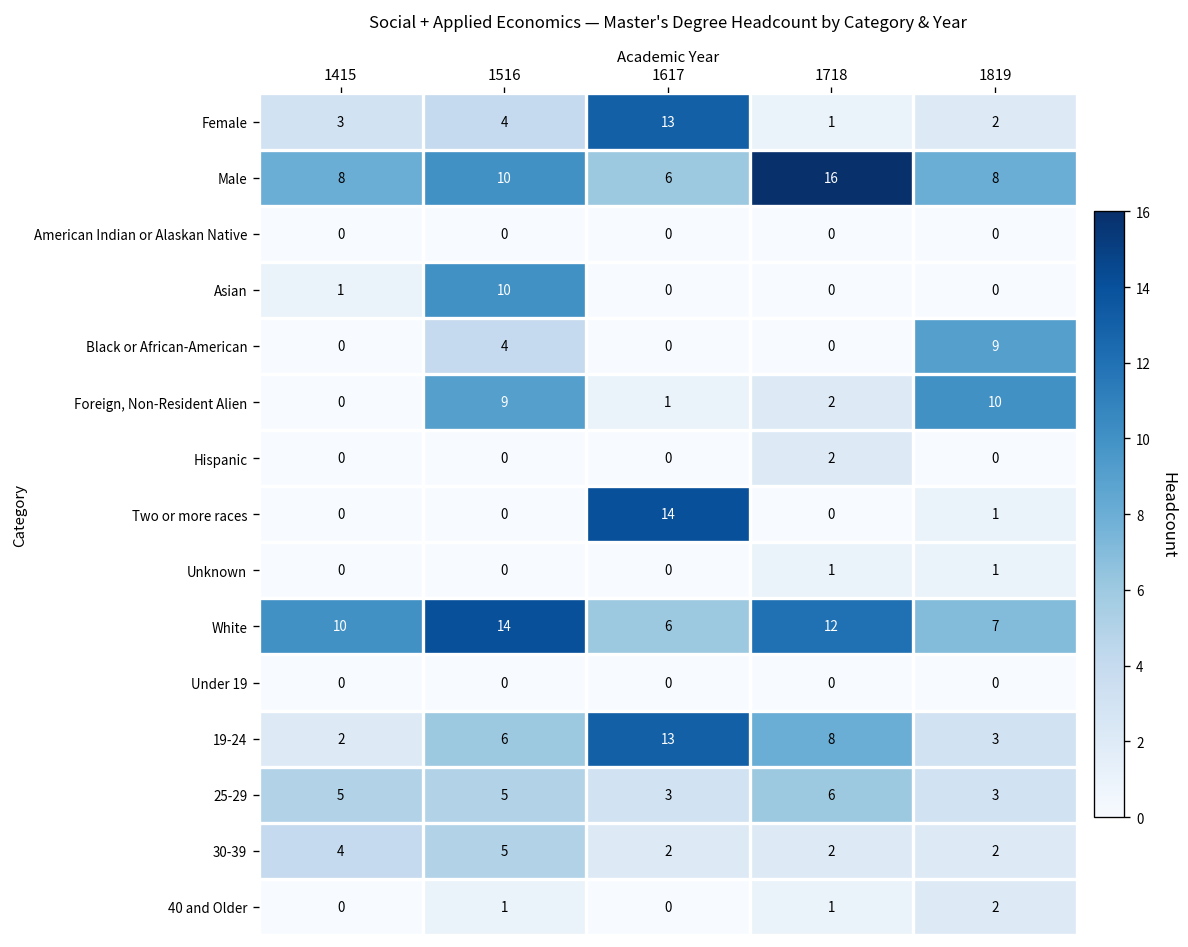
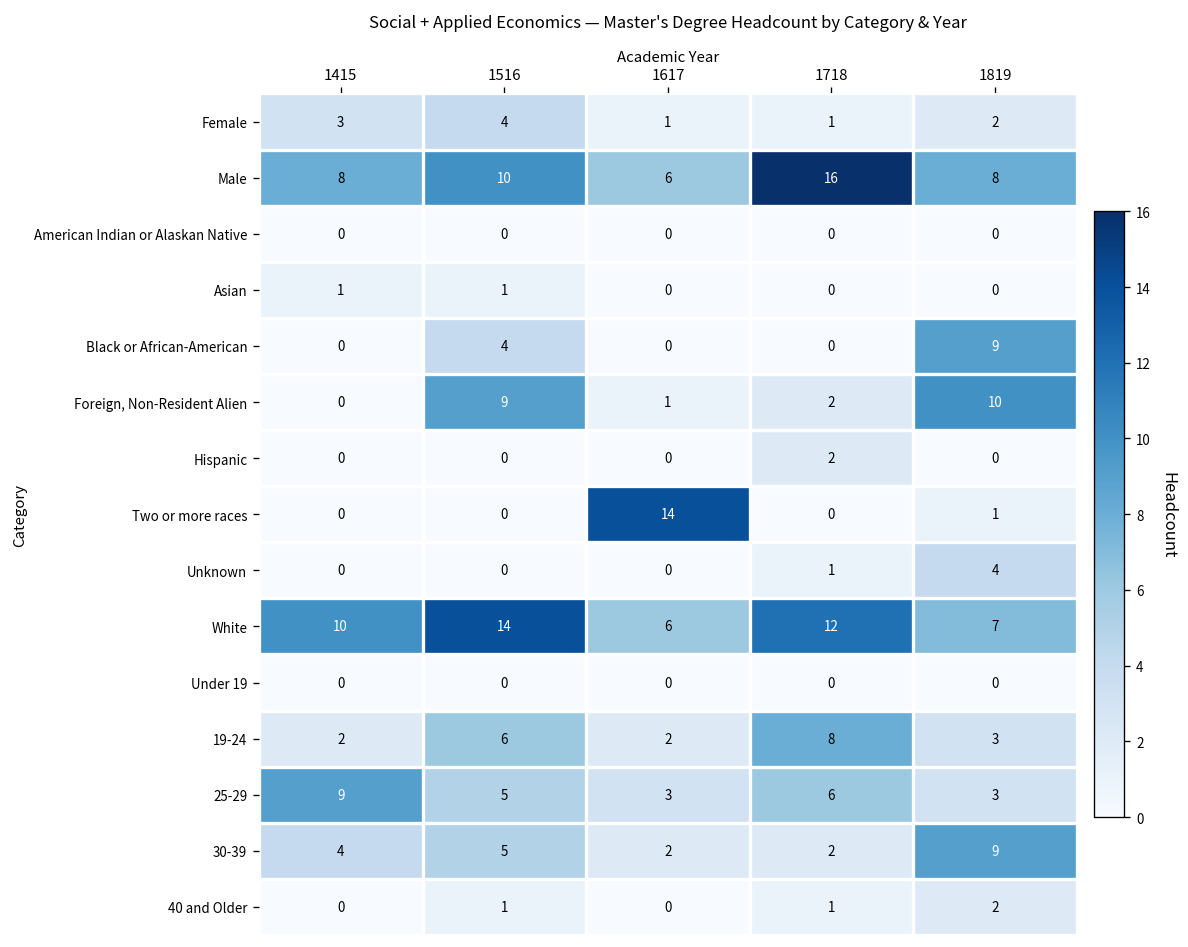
  {
    "Female": {
      "1415": 3,
      "1516": 4,
-     "1617": 13,
+     "1617": 1,
      "1718": 1,
      "1819": 2
    },
    "Male": {
      "1415": 8,
      "1516": 10,
      "1617": 6,
      "1718": 16,
      "1819": 8
    },
    "American Indian or Alaskan Native": {
      "1415": 0,
      "1516": 0,
      "1617": 0,
      "1718": 0,
      "1819": 0
    },
    "Asian": {
      "1415": 1,
-     "1516": 10,
+     "1516": 1,
      "1617": 0,
      "1718": 0,
      "1819": 0
    },
    "Black or African-American": {
      "1415": 0,
      "1516": 4,
      "1617": 0,
      "1718": 0,
      "1819": 9
    },
    "Foreign, Non-Resident Alien": {
      "1415": 0,
      "1516": 9,
      "1617": 1,
      "1718": 2,
      "1819": 10
    },
    "Hispanic": {
      "1415": 0,
      "1516": 0,
      "1617": 0,
      "1718": 2,
      "1819": 0
    },
    "Two or more races": {
      "1415": 0,
      "1516": 0,
      "1617": 14,
      "1718": 0,
      "1819": 1
    },
    "Unknown": {
      "1415": 0,
      "1516": 0,
      "1617": 0,
      "1718": 1,
-     "1819": 1
+     "1819": 4
    },
    "White": {
      "1415": 10,
      "1516": 14,
      "1617": 6,
      "1718": 12,
      "1819": 7
    },
    "Under 19": {
      "1415": 0,
      "1516": 0,
      "1617": 0,
      "1718": 0,
      "1819": 0
    },
    "19-24": {
      "1415": 2,
      "1516": 6,
-     "1617": 13,
+     "1617": 2,
      "1718": 8,
      "1819": 3
    },
    "25-29": {
-     "1415": 5,
+     "1415": 9,
      "1516": 5,
      "1617": 3,
      "1718": 6,
      "1819": 3
    },
    "30-39": {
      "1415": 4,
      "1516": 5,
      "1617": 2,
      "1718": 2,
-     "1819": 2
+     "1819": 9
    },
    "40 and Older": {
      "1415": 0,
      "1516": 1,
      "1617": 0,
      "1718": 1,
      "1819": 2
    }
  }
